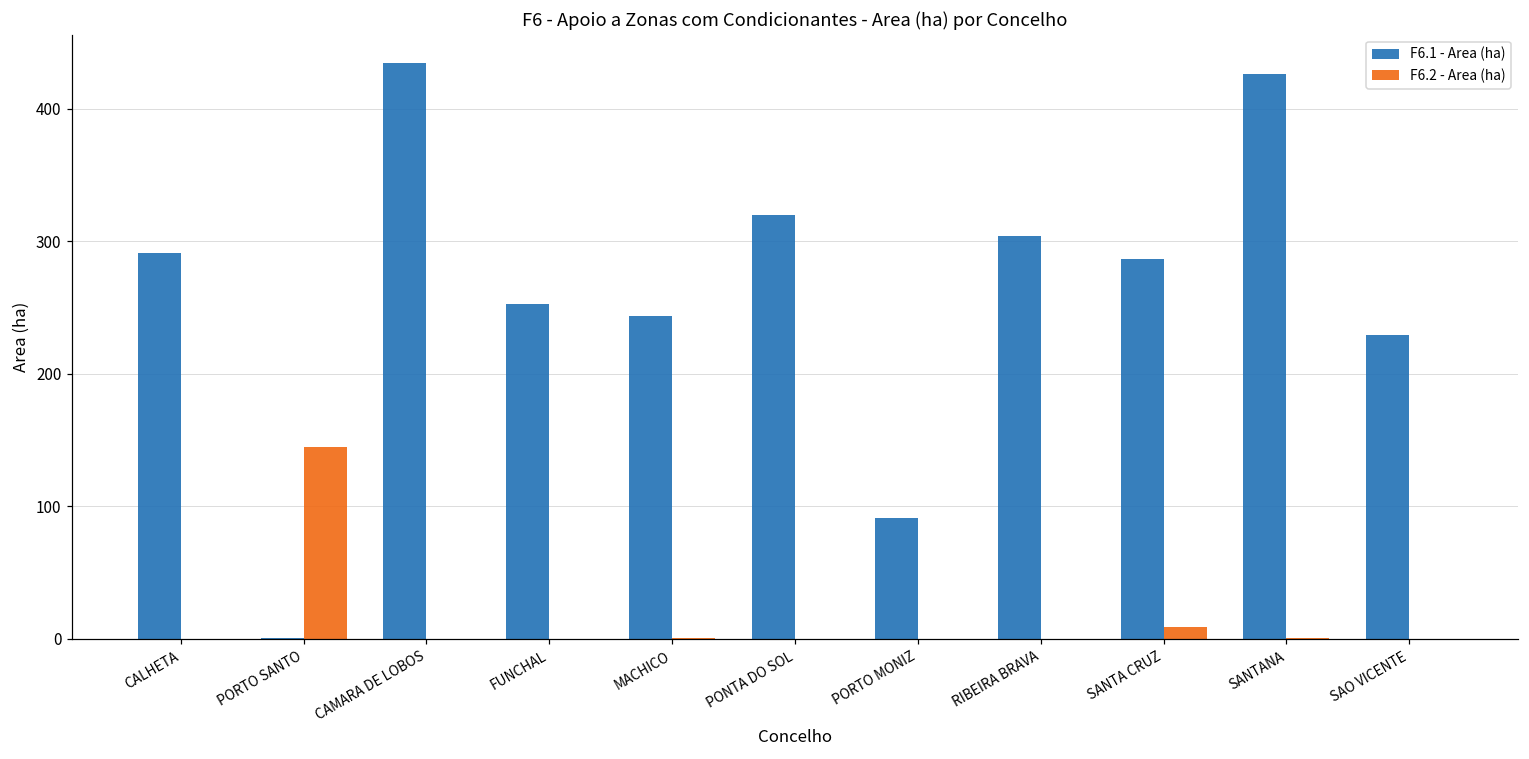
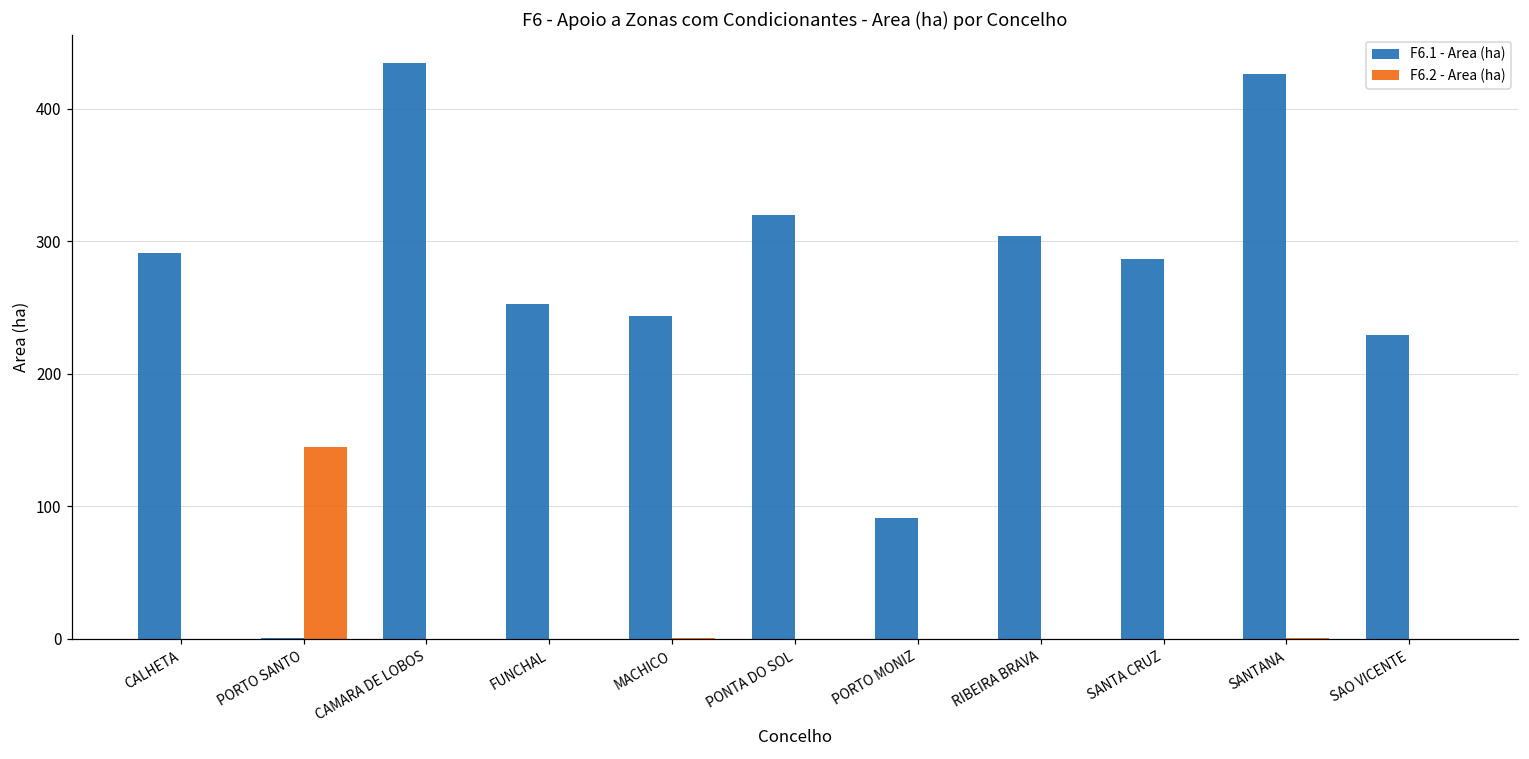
  {
    "F6.1 - Area (ha)": {
      "CALHETA": 291,
      "CAMARA DE LOBOS": 434,
      "FUNCHAL": 252,
      "MACHICO": 243,
      "PONTA DO SOL": 320,
      "PORTO MONIZ": 91,
      "RIBEIRA BRAVA": 303,
      "SANTA CRUZ": 286,
      "SANTANA": 426,
      "SAO VICENTE": 229
    },
    "F6.2 - Area (ha)": {
      "CALHETA": 0,
      "PORTO SANTO": 145,
      "FUNCHAL": 0,
      "PONTA DO SOL": 0,
      "PORTO MONIZ": 0,
      "RIBEIRA BRAVA": 0,
-     "SANTA CRUZ": 9,
+     "SANTA CRUZ": 0,
      "SAO VICENTE": 0
    }
  }
